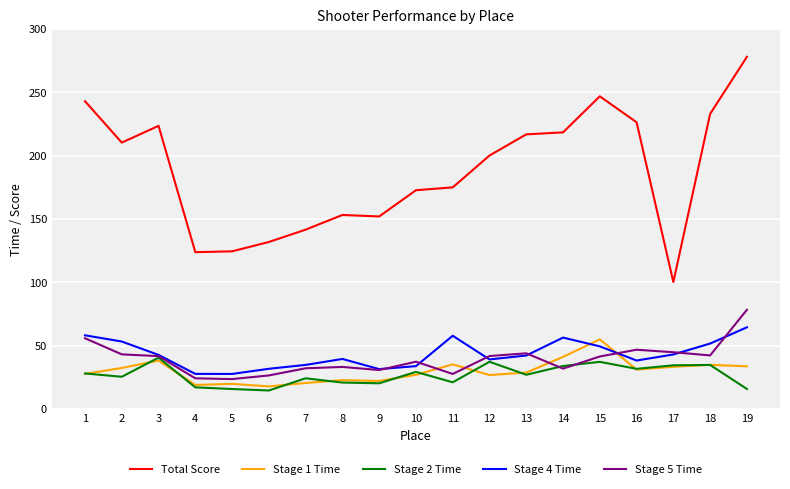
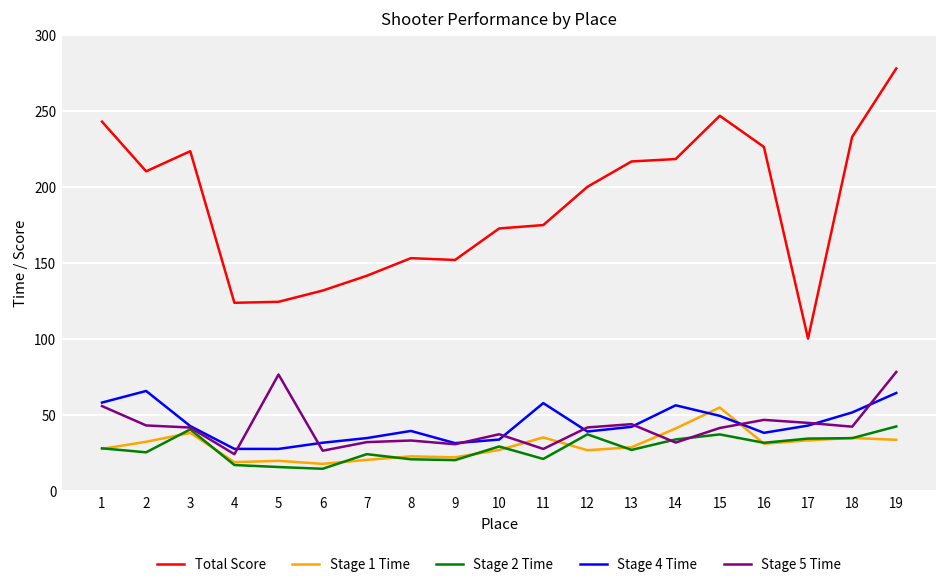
  {
    "Total Score": {
      "1": 243,
      "2": 210,
      "3": 223,
      "4": 124,
      "5": 124,
      "6": 132,
      "7": 142,
      "8": 153,
      "9": 152,
      "10": 173,
      "11": 175,
      "12": 200,
      "13": 217,
      "14": 218,
      "15": 247,
      "16": 226,
      "17": 100,
      "18": 233,
      "19": 278
    },
    "Stage 1 Time": {
      "2": 32,
      "3": 38,
      "5": 20,
      "6": 18,
      "7": 20,
      "10": 27,
      "11": 35,
      "12": 27,
      "14": 41,
      "15": 55,
      "19": 34
    },
    "Stage 2 Time": {
      "2": 25,
      "5": 16,
      "6": 15,
      "7": 24,
      "10": 29,
      "11": 21,
      "14": 34,
      "15": 37,
-     "19": 16
+     "19": 42
    },
    "Stage 4 Time": {
      "1": 58,
-     "2": 53,
+     "2": 66,
      "4": 28,
      "5": 28,
      "6": 32,
      "7": 35,
      "8": 39,
      "10": 34,
      "11": 58,
      "14": 56,
      "15": 49,
      "16": 38,
      "18": 52,
      "19": 64
    },
    "Stage 5 Time": {
      "1": 56,
      "2": 43,
      "4": 24,
-     "5": 24,
+     "5": 77,
      "6": 26,
      "7": 32,
      "8": 33,
      "10": 37,
      "11": 28,
      "12": 42,
      "14": 32,
      "15": 41,
      "16": 47,
      "18": 42,
      "19": 78
    }
  }
